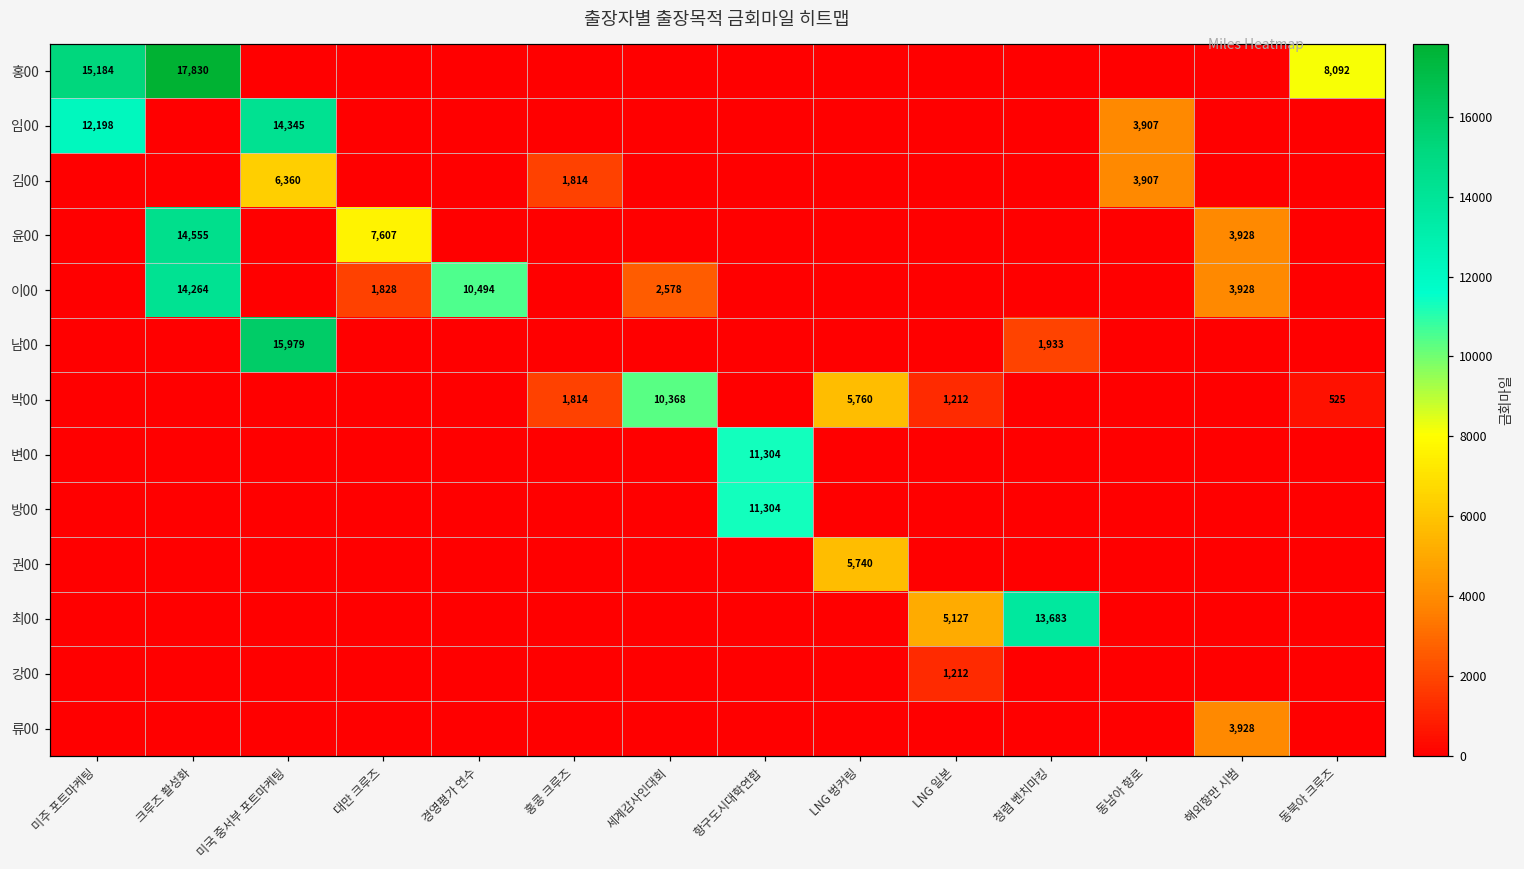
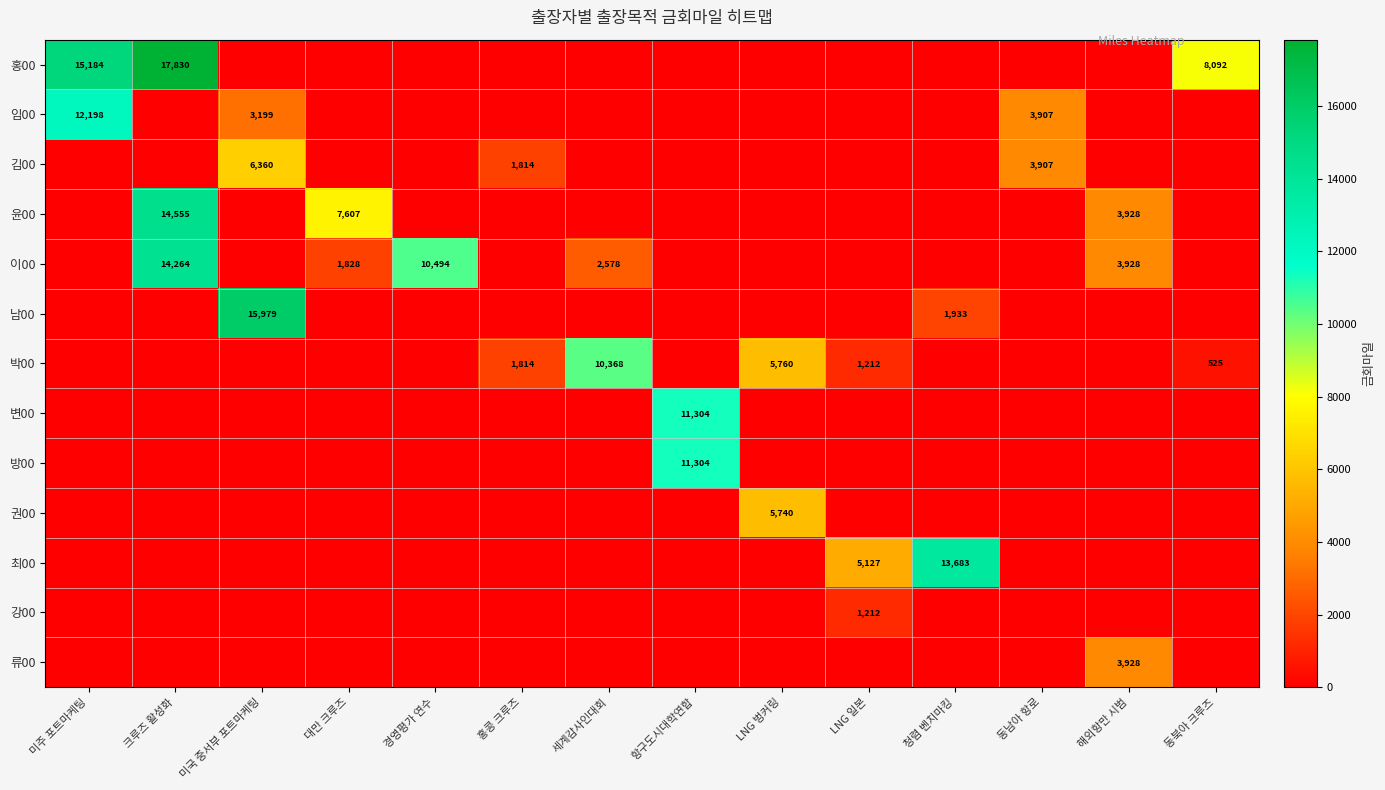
  {
    "홍00": {
      "미주 포트마케팅": "15,184",
      "크루즈 활성화": "17,830",
      "동북아 크루즈": "8,092"
    },
    "임00": {
      "미주 포트마케팅": "12,198",
-     "미국 중서부 포트마케팅": "14,345",
+     "미국 중서부 포트마케팅": "3,199",
      "동남아 항로": "3,907"
    },
    "김00": {
      "미국 중서부 포트마케팅": "6,360",
      "홍콩 크루즈": "1,814",
      "동남아 항로": "3,907"
    },
    "윤00": {
      "크루즈 활성화": "14,555",
      "대만 크루즈": "7,607",
      "해외항만 시범": "3,928"
    },
    "이00": {
      "크루즈 활성화": "14,264",
      "대만 크루즈": "1,828",
      "경영평가 연수": "10,494",
      "세계감사인대회": "2,578",
      "해외항만 시범": "3,928"
    },
    "남00": {
      "미국 중서부 포트마케팅": "15,979",
      "청렴 벤치마킹": "1,933"
    },
    "박00": {
      "홍콩 크루즈": "1,814",
      "세계감사인대회": "10,368",
      "LNG 벙커링": "5,760",
      "LNG 일본": "1,212",
      "동북아 크루즈": "525"
    },
    "변00": {
      "항구도시대학연합": "11,304"
    },
    "방00": {
      "항구도시대학연합": "11,304"
    },
    "권00": {
      "LNG 벙커링": "5,740"
    },
    "최00": {
      "LNG 일본": "5,127",
      "청렴 벤치마킹": "13,683"
    },
    "강00": {
      "LNG 일본": "1,212"
    },
    "류00": {
      "해외항만 시범": "3,928"
    }
  }
